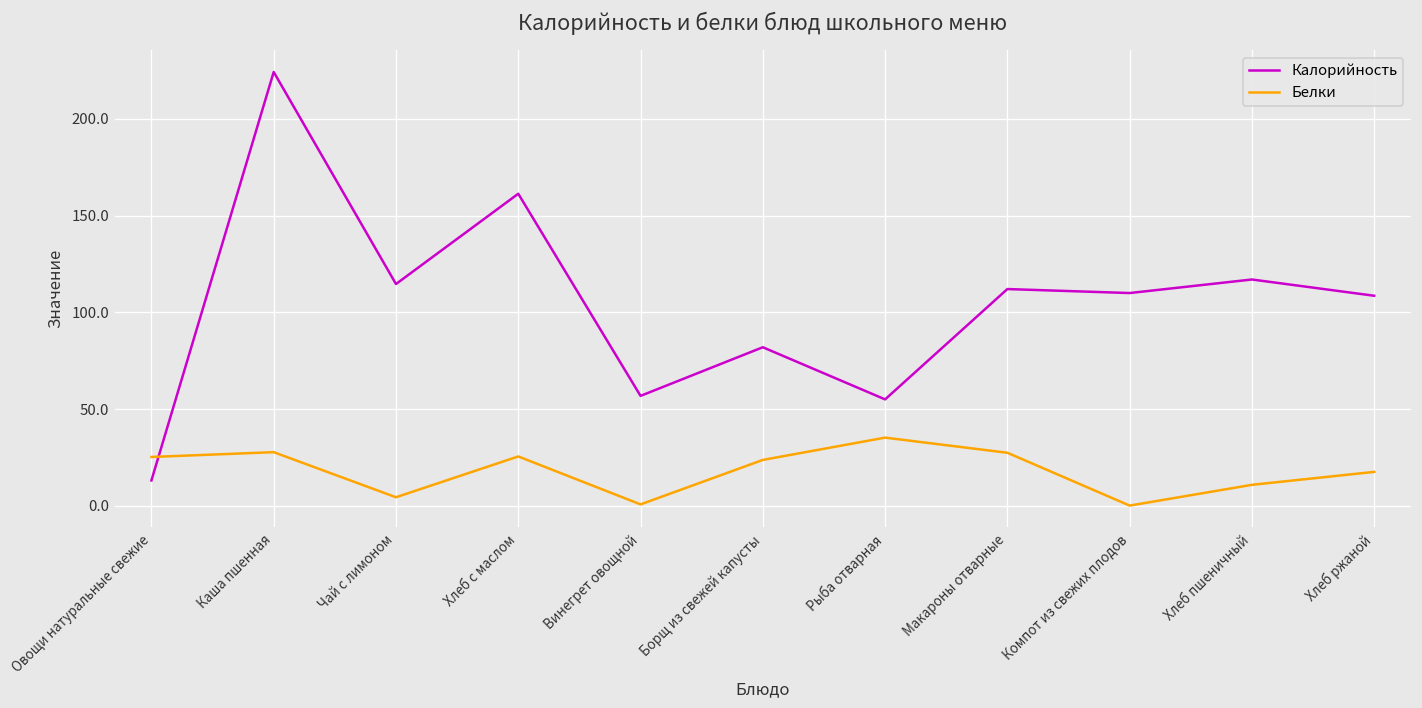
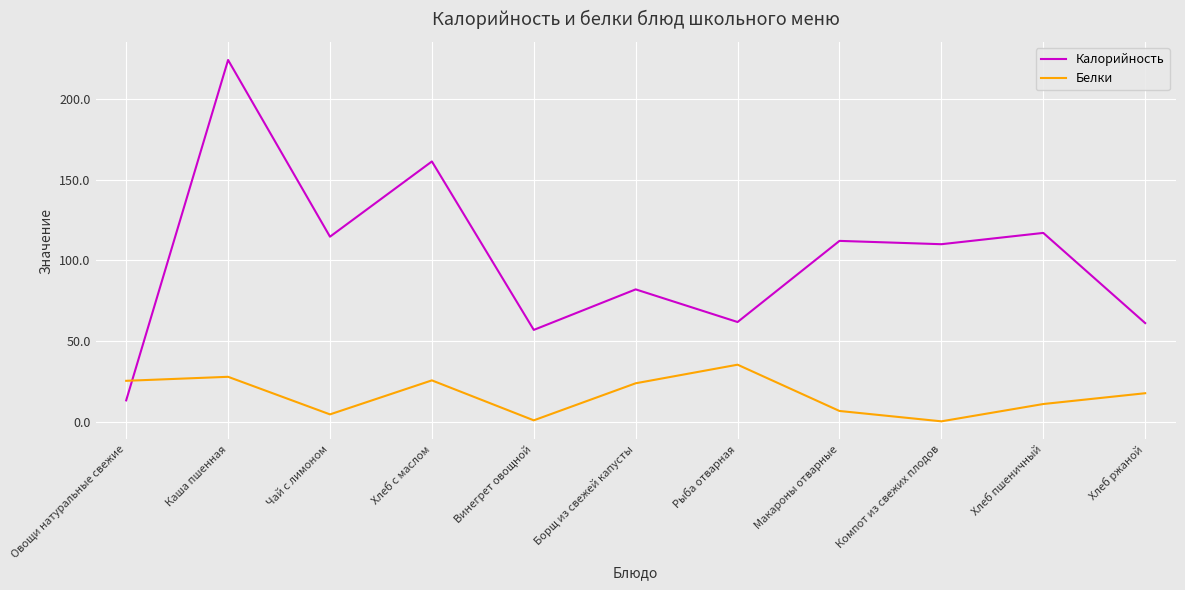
  {
    "Калорийность": {
      "Овощи натуральные свежие": 13,
      "Каша пшенная": 224,
      "Чай с лимоном": 115,
      "Хлеб с маслом": 161,
      "Винегрет овощной": 57,
      "Борщ из свежей капусты": 82,
-     "Рыба отварная": 55,
+     "Рыба отварная": 62,
      "Макароны отварные": 112,
      "Компот из свежих плодов": 110,
      "Хлеб пшеничный": 117,
-     "Хлеб ржаной": 109
+     "Хлеб ржаной": 61
    },
    "Белки": {
      "Овощи натуральные свежие": 25,
      "Каша пшенная": 28,
      "Чай с лимоном": 5,
      "Хлеб с маслом": 26,
      "Винегрет овощной": 1,
      "Борщ из свежей капусты": 24,
      "Рыба отварная": 35,
-     "Макароны отварные": 27,
+     "Макароны отварные": 7,
      "Компот из свежих плодов": 0,
      "Хлеб пшеничный": 11,
      "Хлеб ржаной": 18
    }
  }
